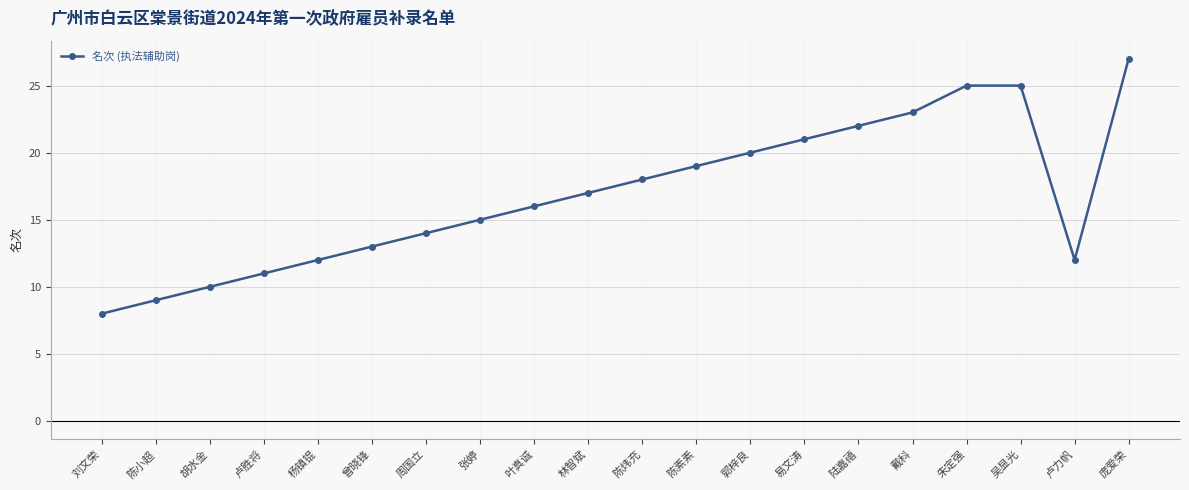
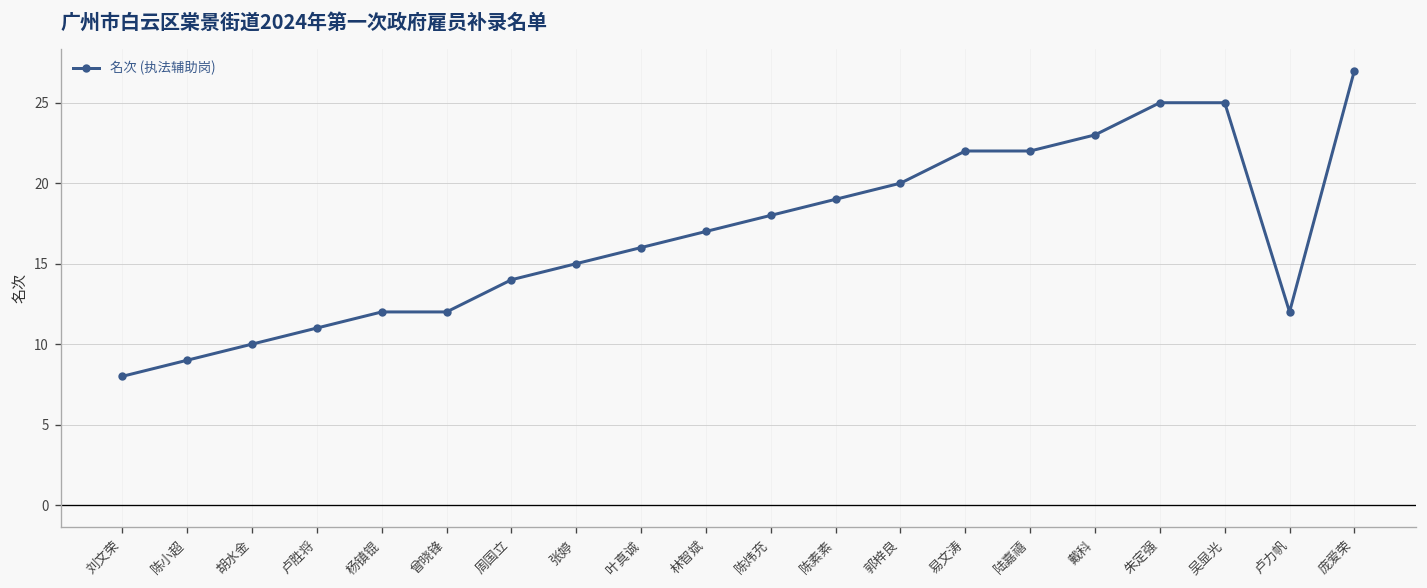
  {
    "刘文荣": 8,
    "陈小超": 9,
    "胡水金": 10,
    "卢胜将": 11,
    "杨镇锟": 12,
-   "曾晓锋": 13,
+   "曾晓锋": 12,
    "周国立": 14,
    "张婷": 15,
    "叶真诚": 16,
    "林智斌": 17,
    "陈炜充": 18,
    "陈素素": 19,
    "郭梓良": 20,
-   "易文涛": 21,
+   "易文涛": 22,
    "陆嘉禧": 22,
    "戴科": 23,
    "朱定强": 25,
    "吴显光": 25,
    "卢力帆": 12,
    "庞爱荣": 27
  }
